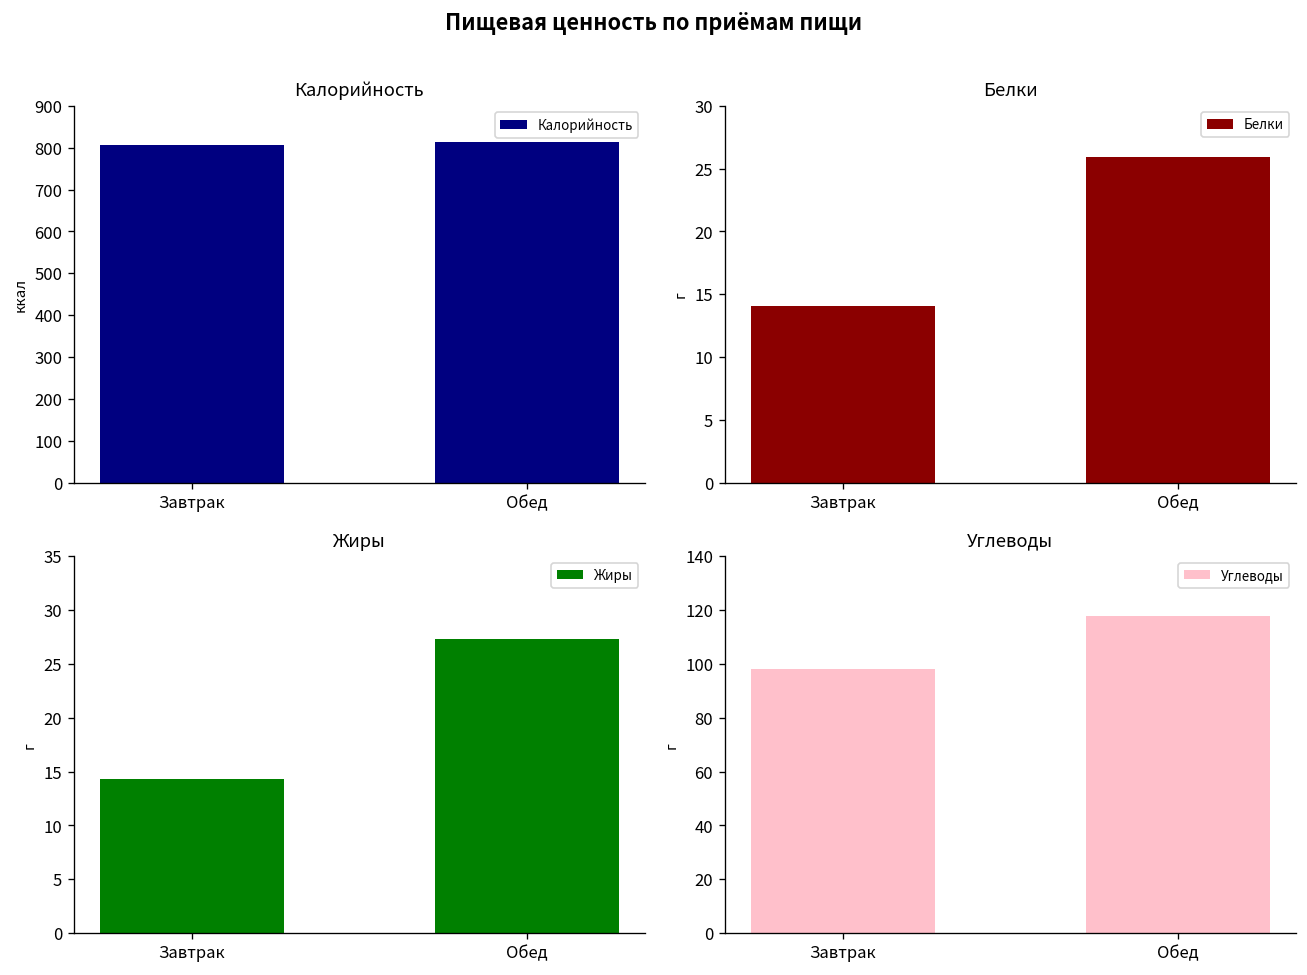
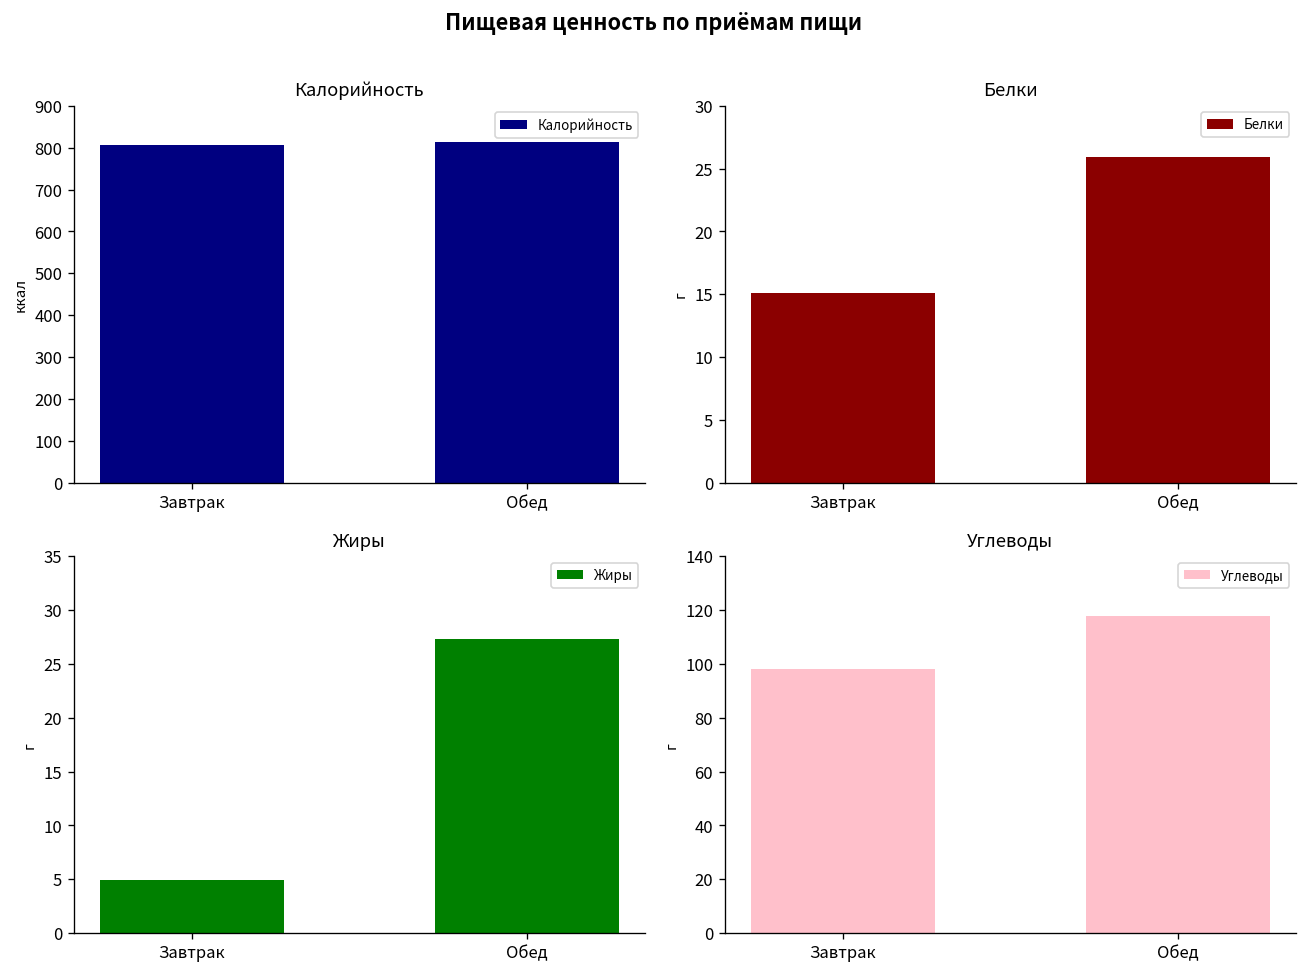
  {
    "Калорийность": {
      "Завтрак": 810,
      "Обед": 810
    },
    "Белки": {
-     "Завтрак": 14.1,
+     "Завтрак": 15.1,
      "Обед": 26.0
    },
    "Жиры": {
-     "Завтрак": 14,
+     "Завтрак": 5,
      "Обед": 27
    },
    "Углеводы": {
      "Завтрак": 98,
      "Обед": 118
    }
  }
